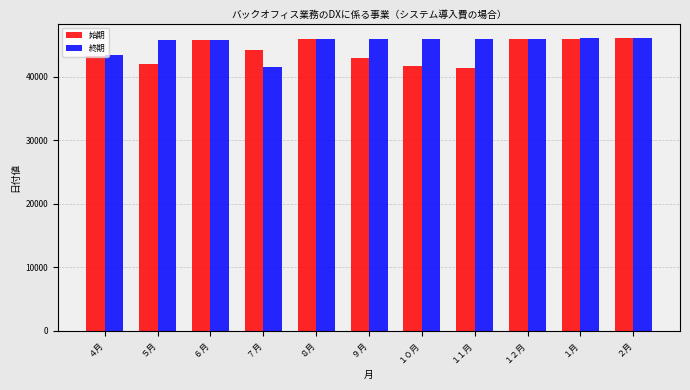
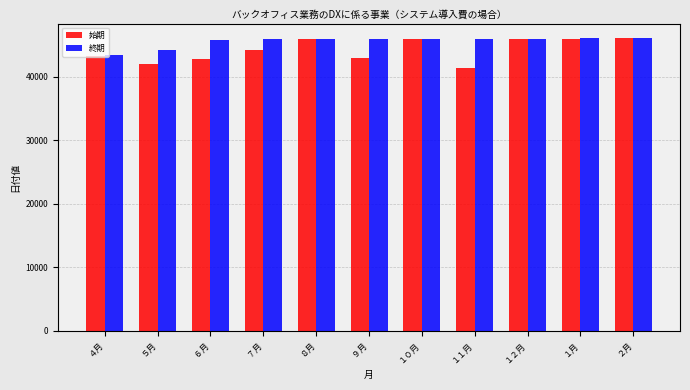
  {
    "始期": {
      "５月": 42000,
-     "６月": 46000,
+     "６月": 43000,
      "７月": 44000,
      "８月": 46000,
      "９月": 43000,
-     "１０月": 42000,
+     "１０月": 46000,
      "１１月": 41000,
      "１２月": 46000,
      "１月": 46000,
      "２月": 46000
    },
    "終期": {
      "４月": 43000,
-     "５月": 46000,
+     "５月": 44000,
      "６月": 46000,
-     "７月": 41000,
+     "７月": 46000,
      "８月": 46000,
      "９月": 46000,
      "１０月": 46000,
      "１１月": 46000,
      "１２月": 46000,
      "１月": 46000,
      "２月": 46000
    }
  }
